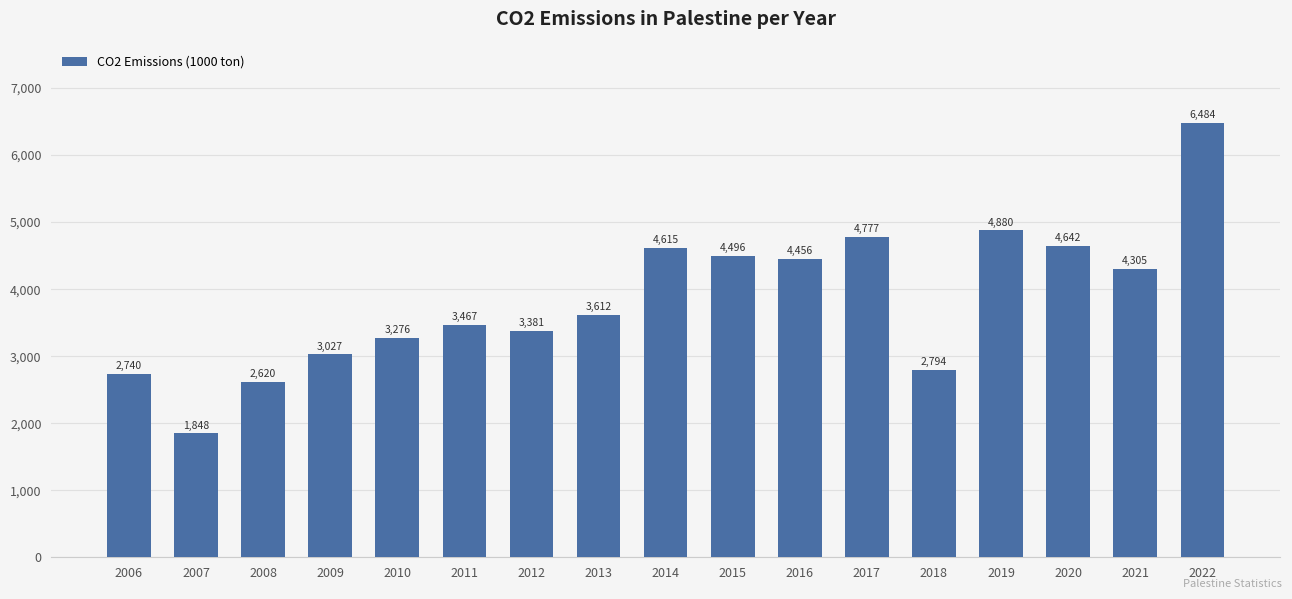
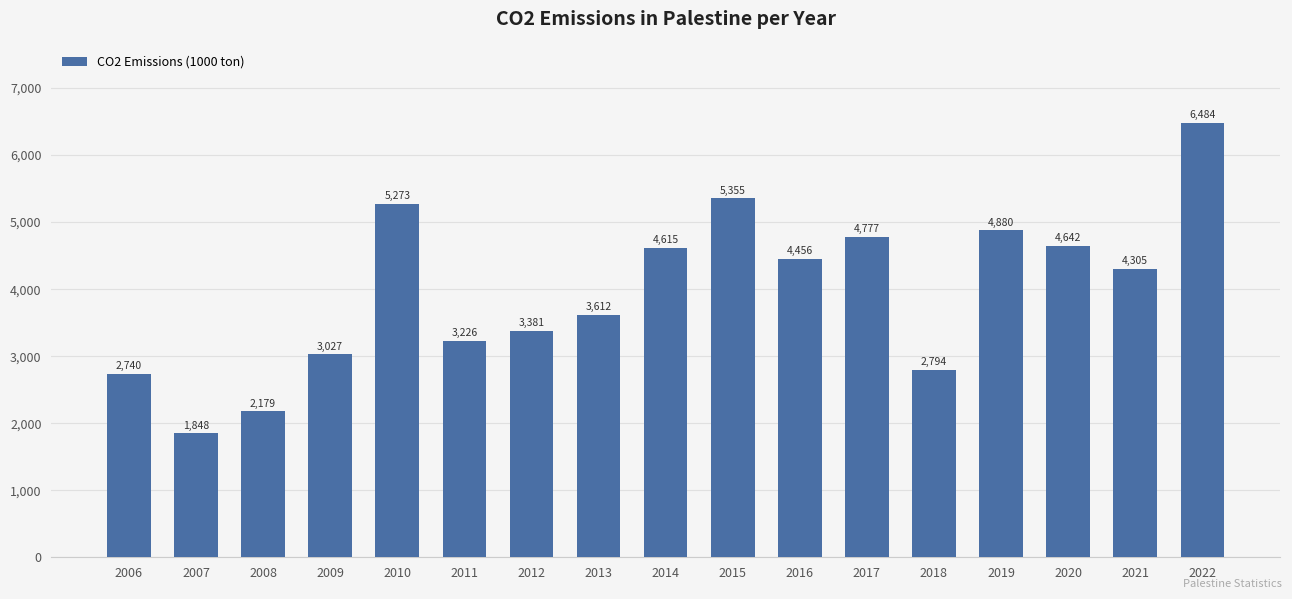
  {
    "2006": "2,740",
    "2007": "1,848",
-   "2008": "2,620",
+   "2008": "2,179",
    "2009": "3,027",
-   "2010": "3,276",
-   "2011": "3,467",
+   "2010": "5,273",
+   "2011": "3,226",
    "2012": "3,381",
    "2013": "3,612",
    "2014": "4,615",
-   "2015": "4,496",
+   "2015": "5,355",
    "2016": "4,456",
    "2017": "4,777",
    "2018": "2,794",
    "2019": "4,880",
    "2020": "4,642",
    "2021": "4,305",
    "2022": "6,484"
  }
